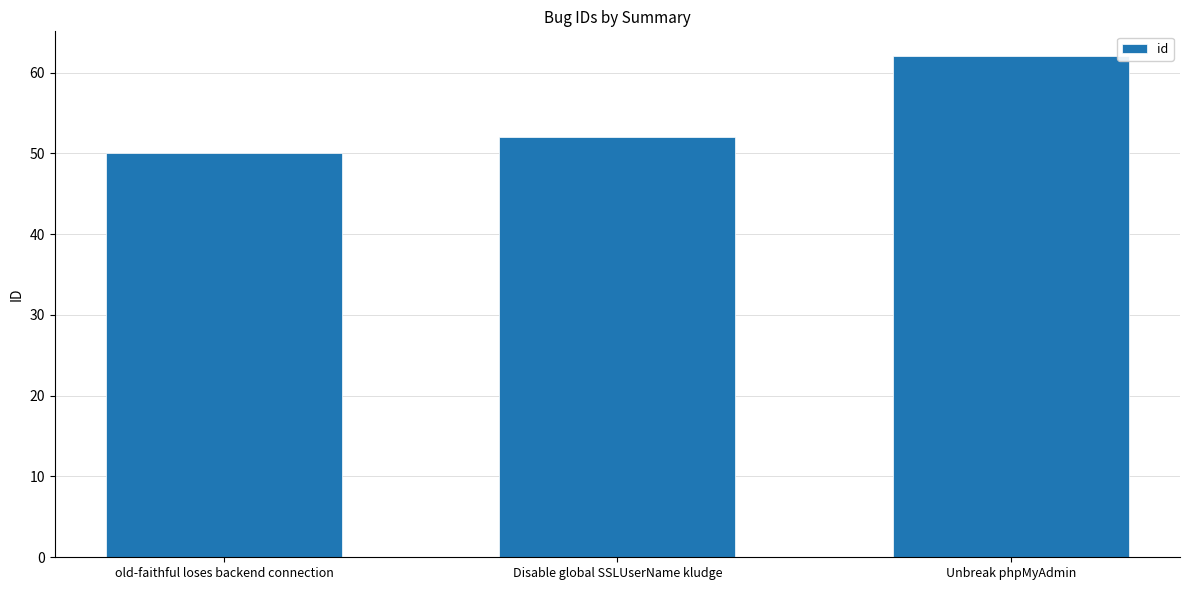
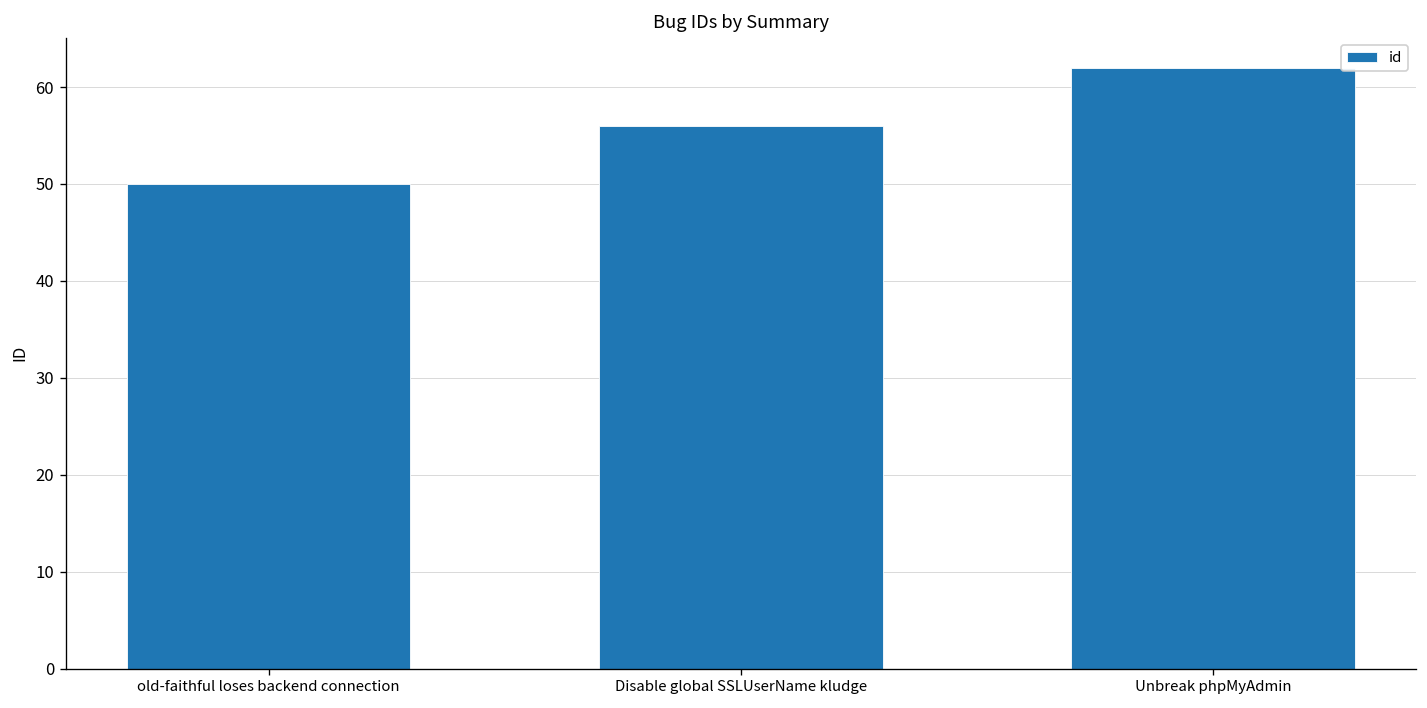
  {
    "old-faithful loses backend connection": 50,
-   "Disable global SSLUserName kludge": 52,
+   "Disable global SSLUserName kludge": 56,
    "Unbreak phpMyAdmin": 62
  }
